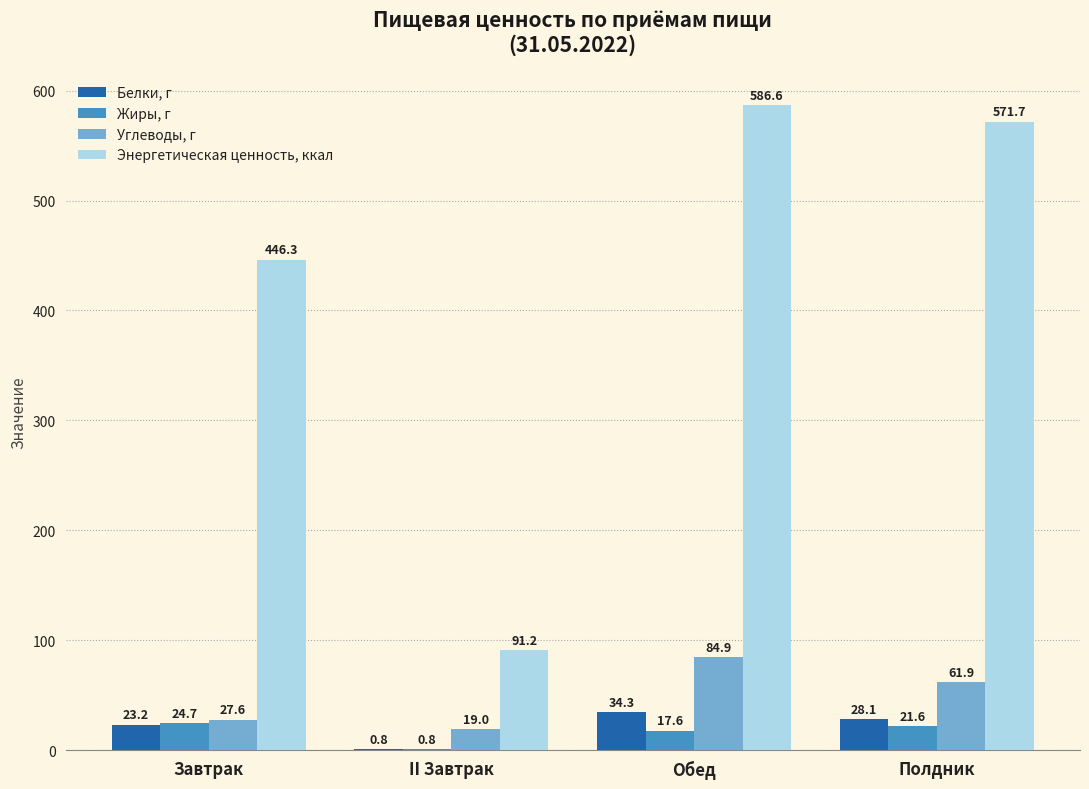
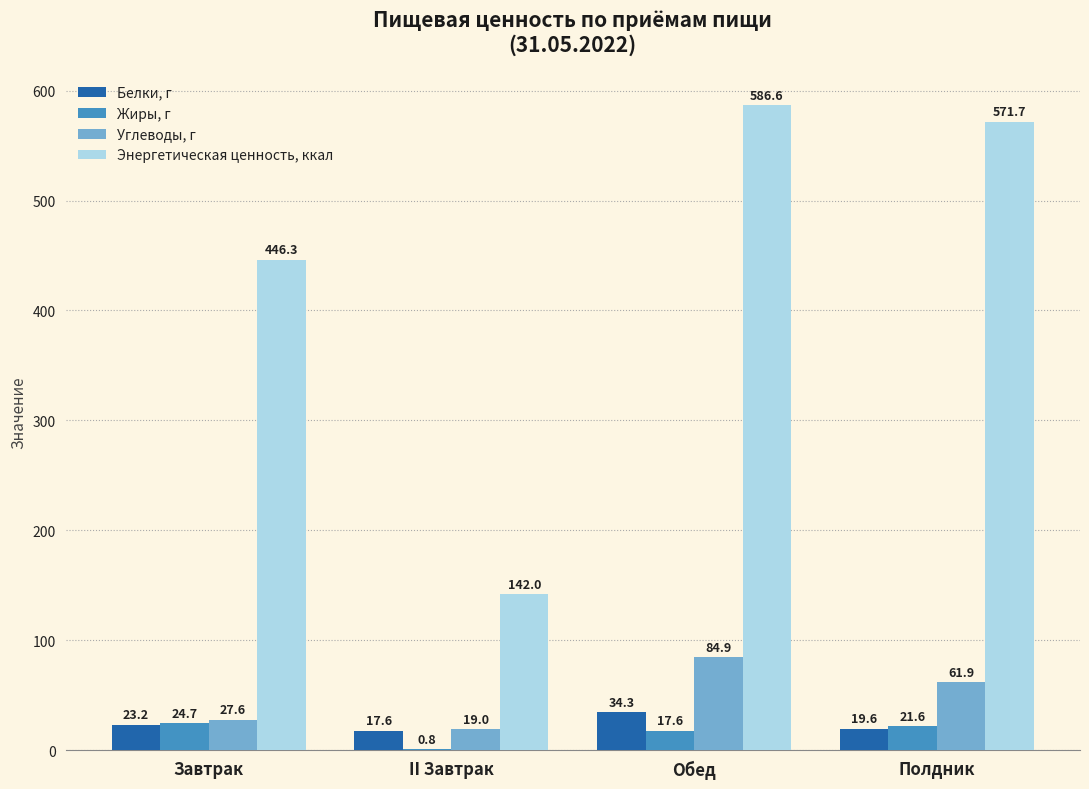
  {
    "Белки, г": {
      "Завтрак": 23.2,
-     "II Завтрак": 0.8,
+     "II Завтрак": 17.6,
      "Обед": 34.3,
-     "Полдник": 28.1
+     "Полдник": 19.6
    },
    "Энергетическая ценность, ккал": {
      "Завтрак": 446.3,
-     "II Завтрак": 91.2,
+     "II Завтрак": 142.0,
      "Обед": 586.6,
      "Полдник": 571.7
    }
  }
